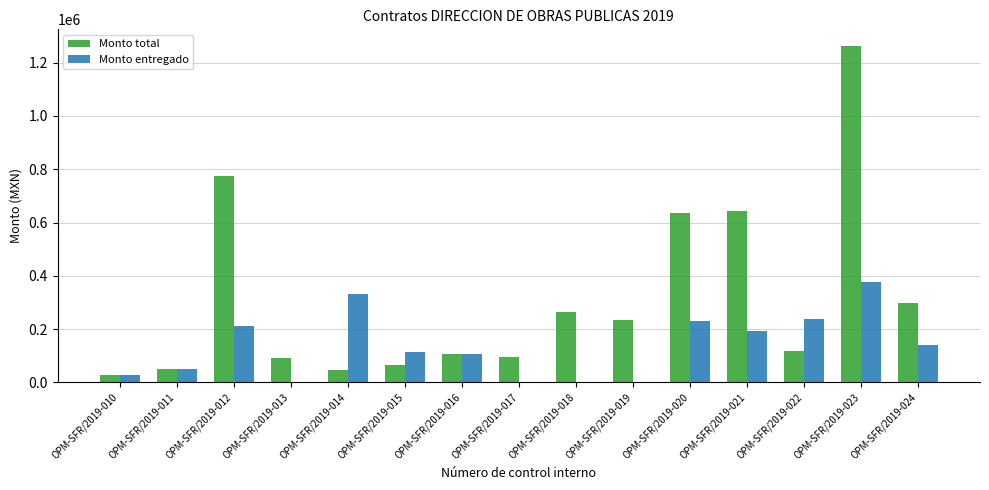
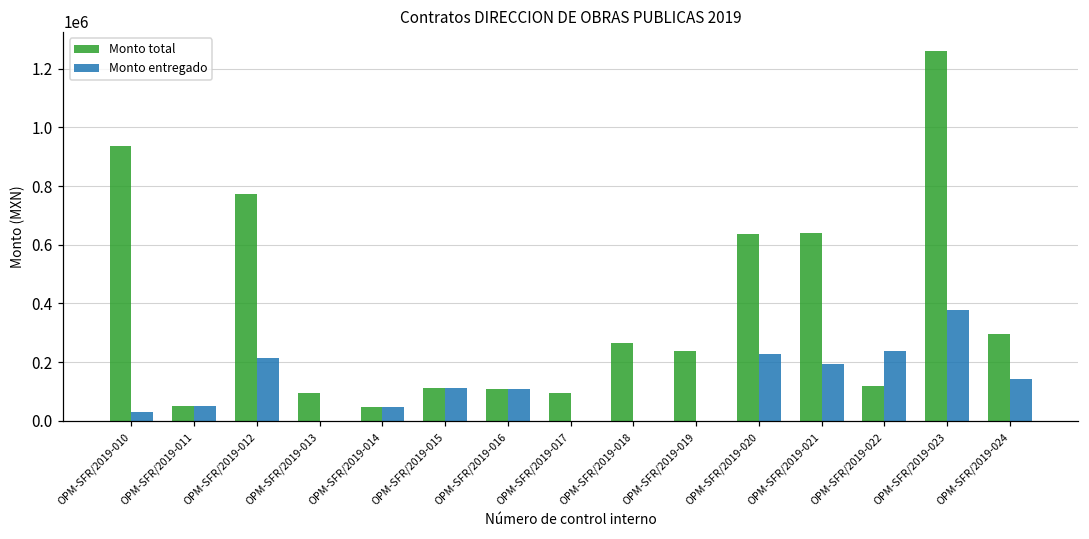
  {
    "Monto total": {
-     "OPM-SFR/2019-010": 30000,
+     "OPM-SFR/2019-010": 940000,
      "OPM-SFR/2019-011": 50000,
      "OPM-SFR/2019-012": 770000,
      "OPM-SFR/2019-013": 90000,
      "OPM-SFR/2019-014": 50000,
-     "OPM-SFR/2019-015": 70000,
+     "OPM-SFR/2019-015": 110000,
      "OPM-SFR/2019-016": 110000,
      "OPM-SFR/2019-017": 100000,
      "OPM-SFR/2019-018": 260000,
      "OPM-SFR/2019-019": 240000,
      "OPM-SFR/2019-020": 640000,
      "OPM-SFR/2019-021": 640000,
      "OPM-SFR/2019-022": 120000,
      "OPM-SFR/2019-023": 1260000,
      "OPM-SFR/2019-024": 300000
    },
    "Monto entregado": {
      "OPM-SFR/2019-010": 30000,
      "OPM-SFR/2019-011": 50000,
      "OPM-SFR/2019-012": 210000,
      "OPM-SFR/2019-013": 0,
-     "OPM-SFR/2019-014": 330000,
+     "OPM-SFR/2019-014": 50000,
      "OPM-SFR/2019-015": 110000,
      "OPM-SFR/2019-016": 110000,
      "OPM-SFR/2019-017": 0,
      "OPM-SFR/2019-018": 0,
      "OPM-SFR/2019-019": 0,
      "OPM-SFR/2019-020": 230000,
      "OPM-SFR/2019-021": 190000,
      "OPM-SFR/2019-022": 240000,
      "OPM-SFR/2019-023": 380000,
      "OPM-SFR/2019-024": 140000
    }
  }
